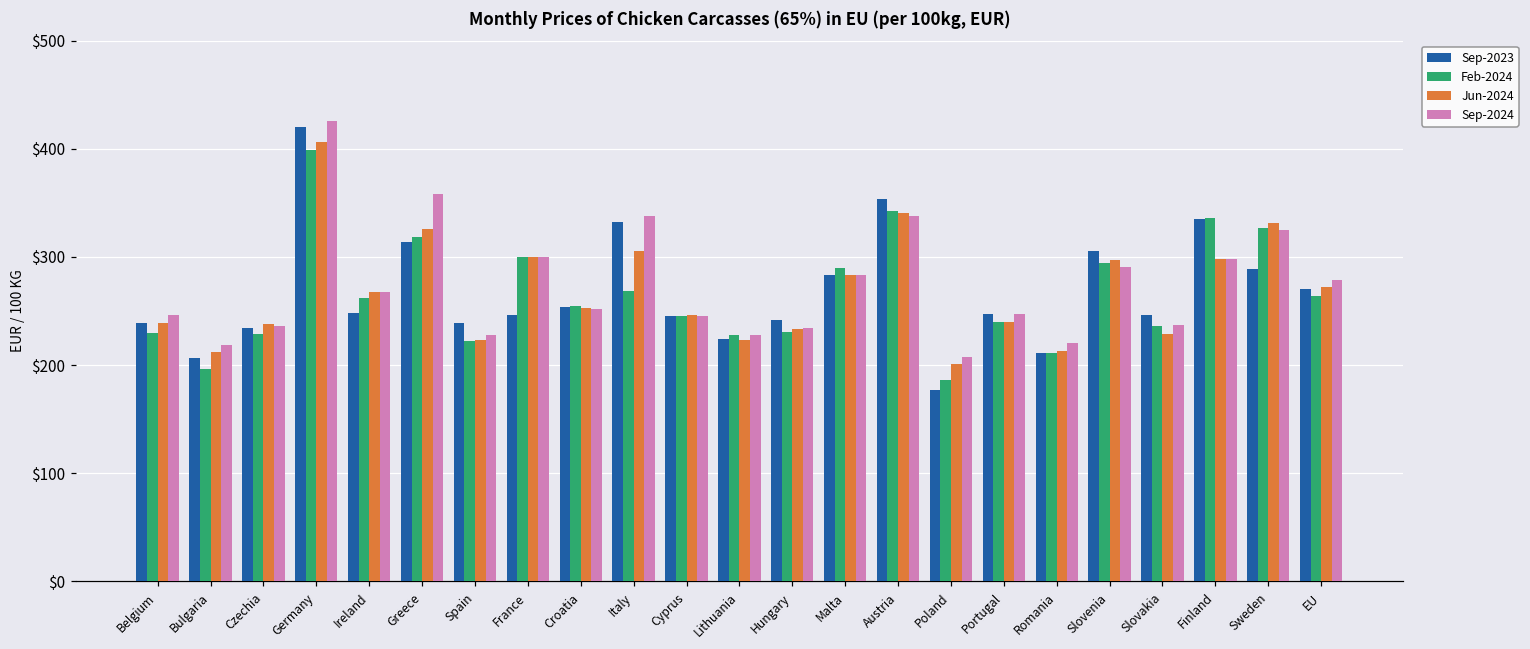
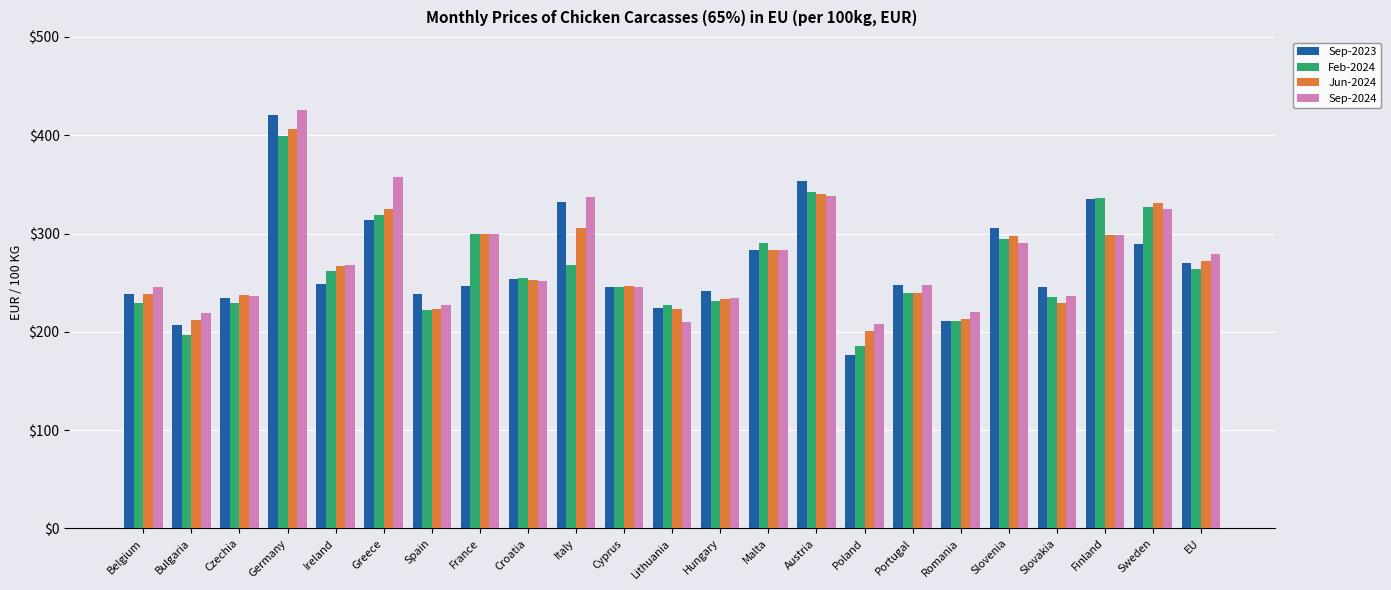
  {
    "Sep-2023": {
      "Belgium": "$240",
      "Bulgaria": "$210",
      "Czechia": "$230",
      "Germany": "$420",
      "Ireland": "$250",
      "Greece": "$310",
      "Spain": "$240",
      "France": "$250",
      "Croatia": "$250",
      "Italy": "$330",
      "Cyprus": "$250",
      "Lithuania": "$220",
      "Hungary": "$240",
      "Malta": "$280",
      "Austria": "$350",
      "Poland": "$180",
      "Portugal": "$250",
      "Romania": "$210",
      "Slovenia": "$310",
      "Slovakia": "$250",
      "Finland": "$340",
      "Sweden": "$290",
      "EU": "$270"
    },
    "Feb-2024": {
      "Belgium": "$230",
      "Bulgaria": "$200",
      "Czechia": "$230",
      "Germany": "$400",
      "Ireland": "$260",
      "Greece": "$320",
      "Spain": "$220",
      "France": "$300",
      "Croatia": "$250",
      "Italy": "$270",
      "Cyprus": "$250",
      "Lithuania": "$230",
      "Hungary": "$230",
      "Malta": "$290",
      "Austria": "$340",
      "Poland": "$190",
      "Portugal": "$240",
      "Romania": "$210",
      "Slovenia": "$290",
      "Slovakia": "$240",
      "Finland": "$340",
      "Sweden": "$330",
      "EU": "$260"
    },
    "Jun-2024": {
      "Belgium": "$240",
      "Bulgaria": "$210",
      "Czechia": "$240",
      "Germany": "$410",
      "Ireland": "$270",
      "Greece": "$330",
      "Spain": "$220",
      "France": "$300",
      "Croatia": "$250",
      "Italy": "$310",
      "Cyprus": "$250",
      "Lithuania": "$220",
      "Hungary": "$230",
      "Malta": "$280",
      "Austria": "$340",
      "Poland": "$200",
      "Portugal": "$240",
      "Romania": "$210",
      "Slovenia": "$300",
      "Slovakia": "$230",
      "Finland": "$300",
      "Sweden": "$330",
      "EU": "$270"
    },
    "Sep-2024": {
      "Belgium": "$250",
      "Bulgaria": "$220",
      "Czechia": "$240",
      "Germany": "$430",
      "Ireland": "$270",
      "Greece": "$360",
      "Spain": "$230",
      "France": "$300",
      "Croatia": "$250",
      "Italy": "$340",
      "Cyprus": "$250",
-     "Lithuania": "$230",
+     "Lithuania": "$210",
      "Hungary": "$230",
      "Malta": "$280",
      "Austria": "$340",
      "Poland": "$210",
      "Portugal": "$250",
      "Romania": "$220",
      "Slovenia": "$290",
      "Slovakia": "$240",
      "Finland": "$300",
      "Sweden": "$330",
      "EU": "$280"
    }
  }
